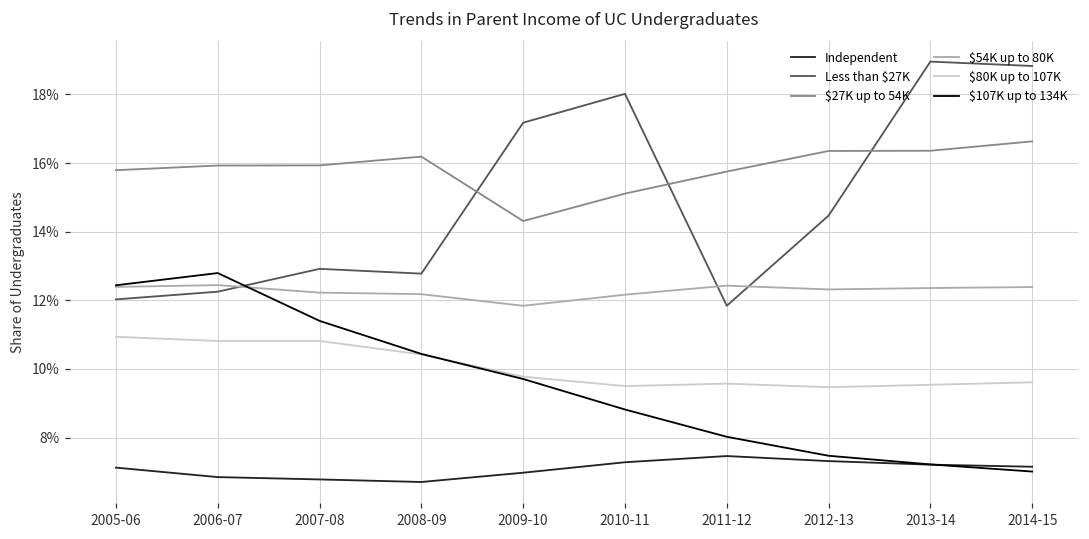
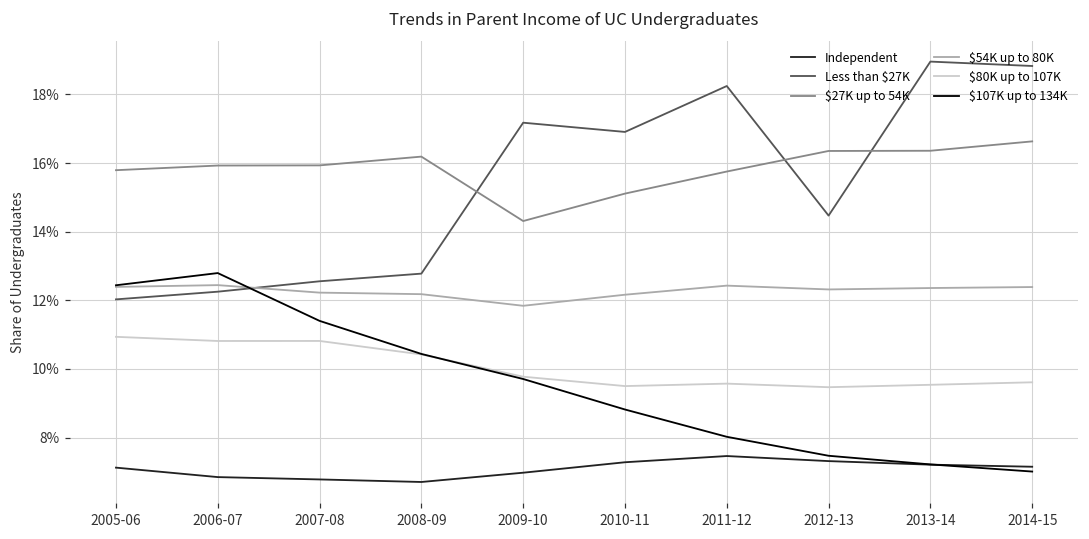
  {
    "Less than $27K": {
      "2005-06": "12.0%",
      "2006-07": "12.3%",
-     "2007-08": "12.9%",
+     "2007-08": "12.6%",
      "2008-09": "12.8%",
      "2009-10": "17.2%",
-     "2010-11": "18.0%",
-     "2011-12": "11.8%",
+     "2010-11": "16.9%",
+     "2011-12": "18.2%",
      "2012-13": "14.5%",
      "2013-14": "19.0%",
      "2014-15": "18.8%"
    }
  }
